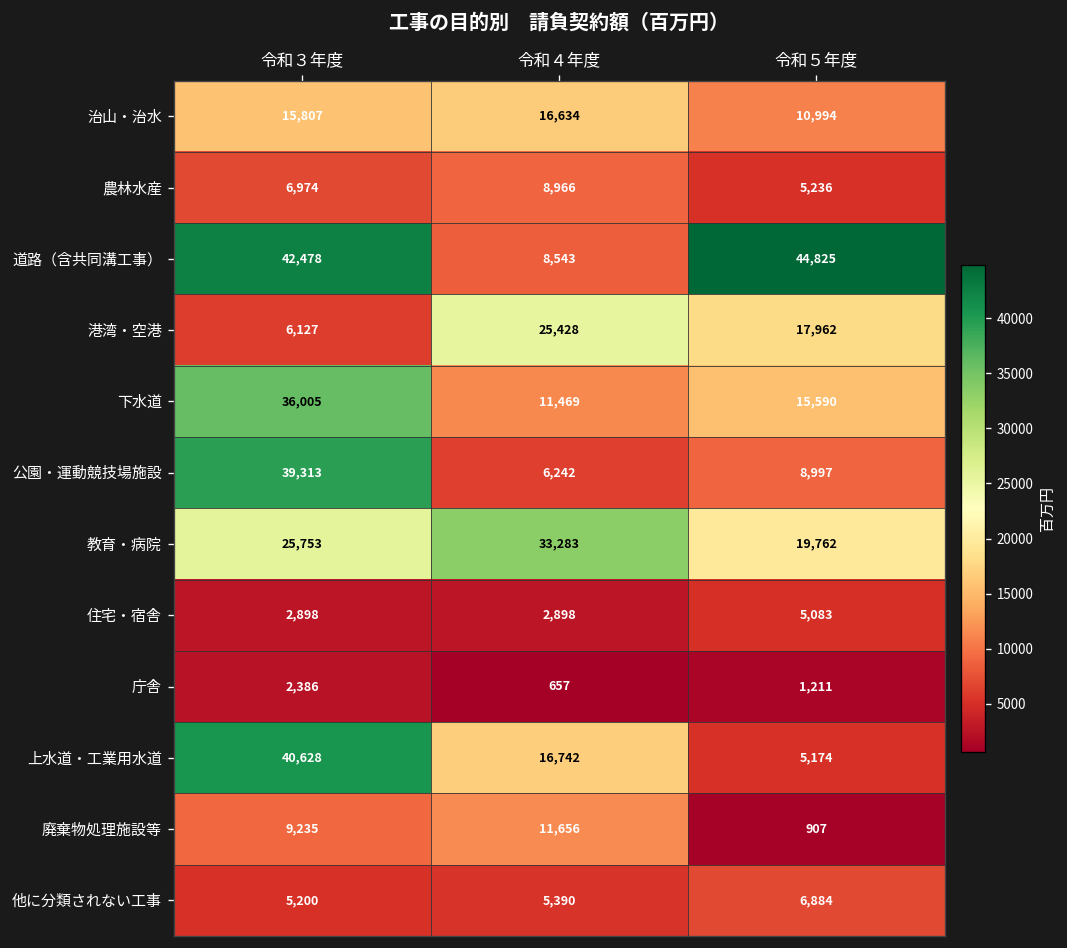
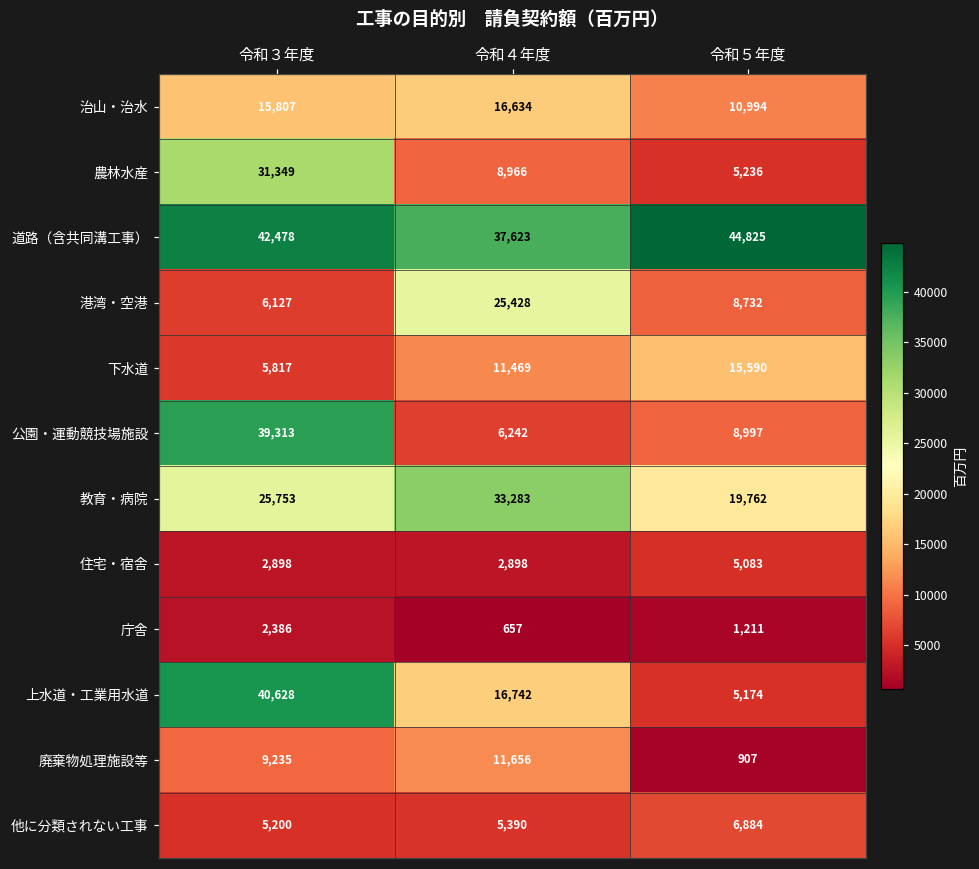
  {
    "治山・治水": {
      "令和３年度": "15,807",
      "令和４年度": "16,634",
      "令和５年度": "10,994"
    },
    "農林水産": {
-     "令和３年度": "6,974",
+     "令和３年度": "31,349",
      "令和４年度": "8,966",
      "令和５年度": "5,236"
    },
    "道路（含共同溝工事）": {
      "令和３年度": "42,478",
-     "令和４年度": "8,543",
+     "令和４年度": "37,623",
      "令和５年度": "44,825"
    },
    "港湾・空港": {
      "令和３年度": "6,127",
      "令和４年度": "25,428",
-     "令和５年度": "17,962"
+     "令和５年度": "8,732"
    },
    "下水道": {
-     "令和３年度": "36,005",
+     "令和３年度": "5,817",
      "令和４年度": "11,469",
      "令和５年度": "15,590"
    },
    "公園・運動競技場施設": {
      "令和３年度": "39,313",
      "令和４年度": "6,242",
      "令和５年度": "8,997"
    },
    "教育・病院": {
      "令和３年度": "25,753",
      "令和４年度": "33,283",
      "令和５年度": "19,762"
    },
    "住宅・宿舎": {
      "令和３年度": "2,898",
      "令和４年度": "2,898",
      "令和５年度": "5,083"
    },
    "庁舎": {
      "令和３年度": "2,386",
      "令和４年度": "657",
      "令和５年度": "1,211"
    },
    "上水道・工業用水道": {
      "令和３年度": "40,628",
      "令和４年度": "16,742",
      "令和５年度": "5,174"
    },
    "廃棄物処理施設等": {
      "令和３年度": "9,235",
      "令和４年度": "11,656",
      "令和５年度": "907"
    },
    "他に分類されない工事": {
      "令和３年度": "5,200",
      "令和４年度": "5,390",
      "令和５年度": "6,884"
    }
  }
